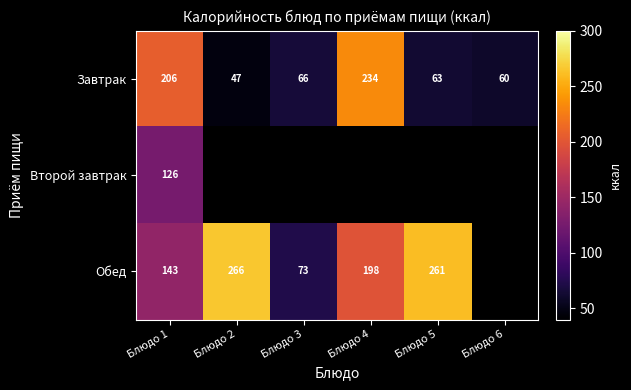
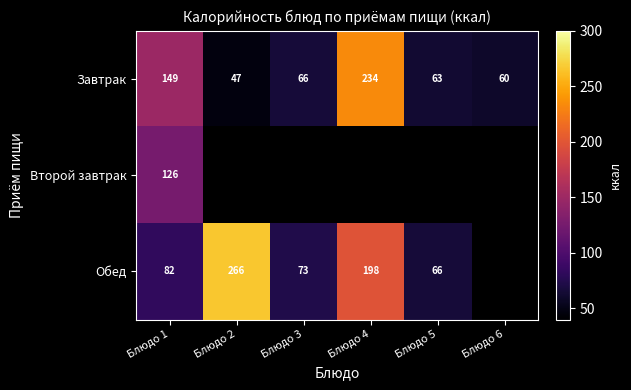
  {
    "Завтрак": {
-     "Блюдо 1": 206,
+     "Блюдо 1": 149,
      "Блюдо 2": 47,
      "Блюдо 3": 66,
      "Блюдо 4": 234,
      "Блюдо 5": 63,
      "Блюдо 6": 60
    },
    "Второй завтрак": {
      "Блюдо 1": 126
    },
    "Обед": {
-     "Блюдо 1": 143,
+     "Блюдо 1": 82,
      "Блюдо 2": 266,
      "Блюдо 3": 73,
      "Блюдо 4": 198,
-     "Блюдо 5": 261
+     "Блюдо 5": 66
    }
  }
